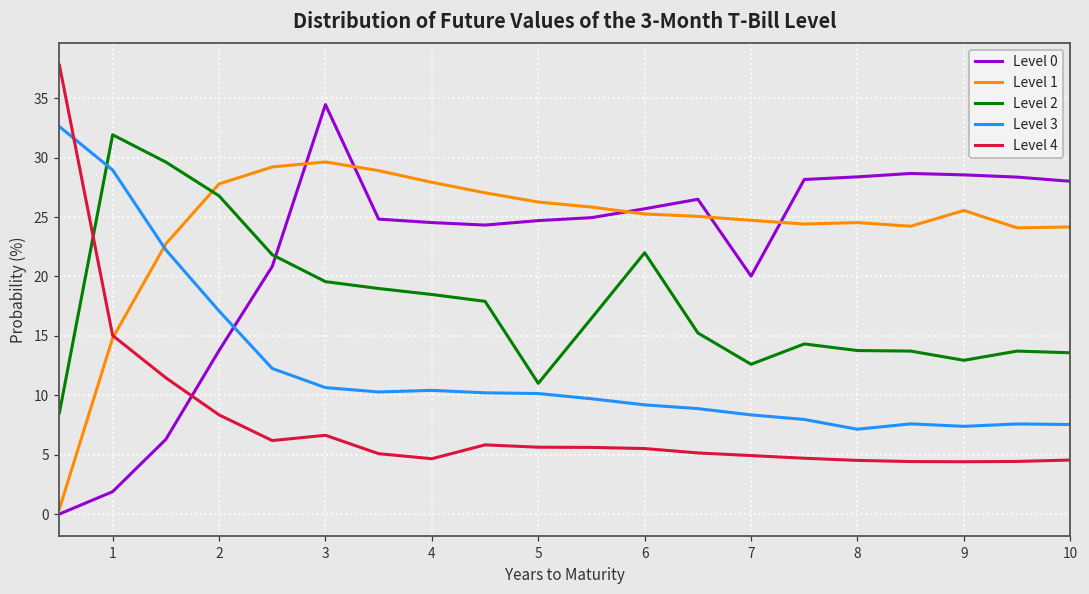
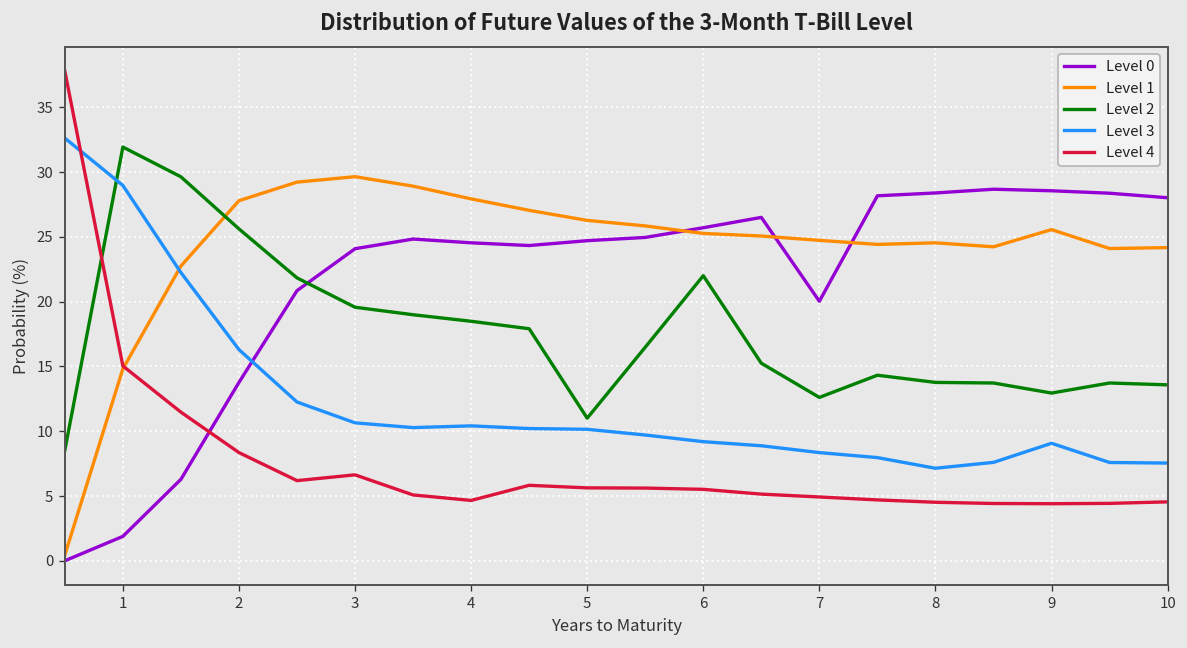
  {
    "Level 0": {
      "1": 1.9,
      "2": 13.8,
-     "3": 34.5,
+     "3": 24.1,
      "4": 24.5,
      "5": 24.7,
      "6": 25.7,
      "7": 20.0,
      "8": 28.4,
      "9": 28.6,
      "10": 28.0
    },
    "Level 1": {
      "2": 27.8,
      "3": 29.6,
      "4": 27.9,
      "5": 26.3,
      "6": 25.3,
      "7": 24.7,
      "8": 24.5,
      "9": 25.6,
      "10": 24.2
    },
    "Level 2": {
      "1": 31.9,
-     "2": 26.8,
+     "2": 25.6,
      "3": 19.6,
      "4": 18.5,
      "5": 11.0,
      "6": 22.0,
      "7": 12.6,
      "8": 13.8,
      "9": 12.9,
      "10": 13.6
    },
    "Level 3": {
      "1": 29.0,
-     "2": 17.1,
+     "2": 16.3,
      "3": 10.6,
      "4": 10.4,
      "5": 10.2,
      "6": 9.2,
      "7": 8.4,
      "8": 7.1,
-     "9": 7.4,
+     "9": 9.1,
      "10": 7.5
    },
    "Level 4": {
      "2": 8.4,
      "3": 6.6,
      "4": 4.7,
      "5": 5.6,
      "6": 5.5,
      "7": 4.9,
      "8": 4.5,
      "9": 4.4,
      "10": 4.6
    }
  }
